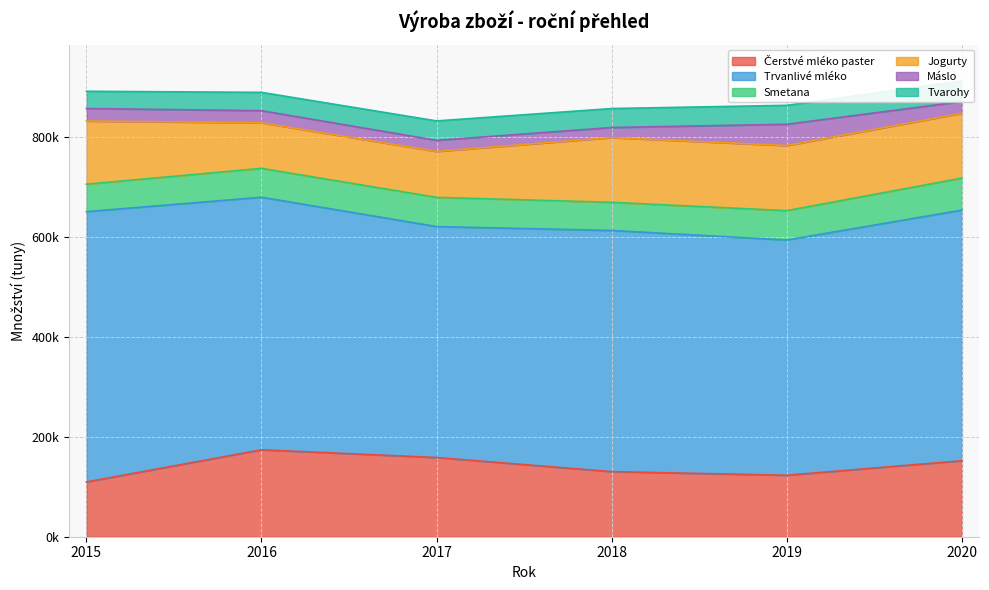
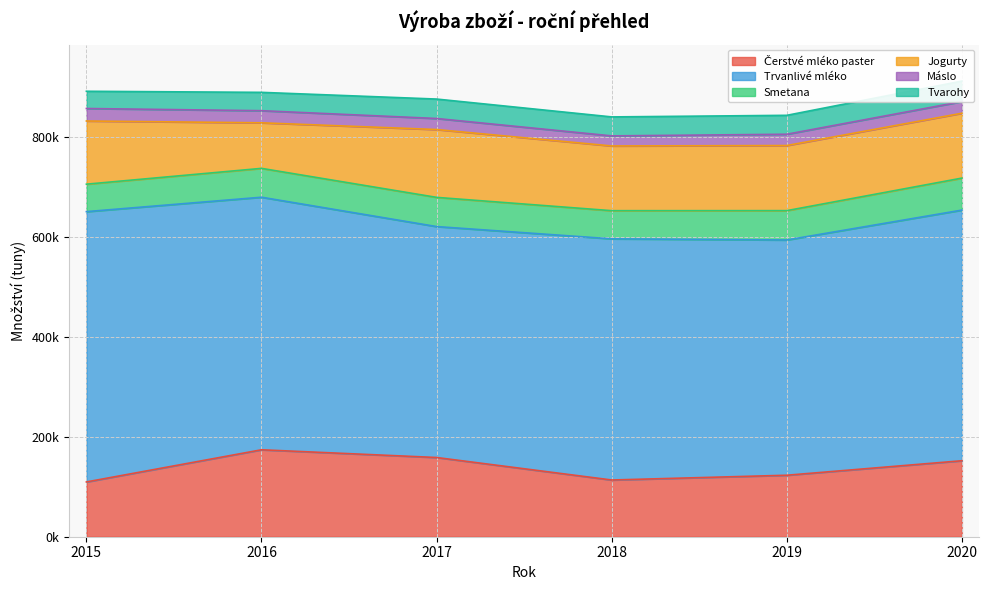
  {
    "Čerstvé mléko paster": {
      "2015": 110000,
      "2016": 170000,
      "2017": 160000,
-     "2018": 130000,
+     "2018": 110000,
      "2019": 120000,
      "2020": 150000
    },
    "Trvanlivé mléko": {
      "2015": 540000,
      "2016": 510000,
      "2017": 460000,
      "2018": 480000,
      "2019": 470000,
      "2020": 500000
    },
    "Jogurty": {
      "2015": 130000,
      "2016": 90000,
-     "2017": 90000,
+     "2017": 140000,
      "2018": 130000,
      "2019": 130000,
      "2020": 130000
    },
    "Máslo": {
      "2015": 30000,
      "2016": 20000,
      "2017": 20000,
      "2018": 20000,
-     "2019": 40000
+     "2019": 20000
    }
  }
